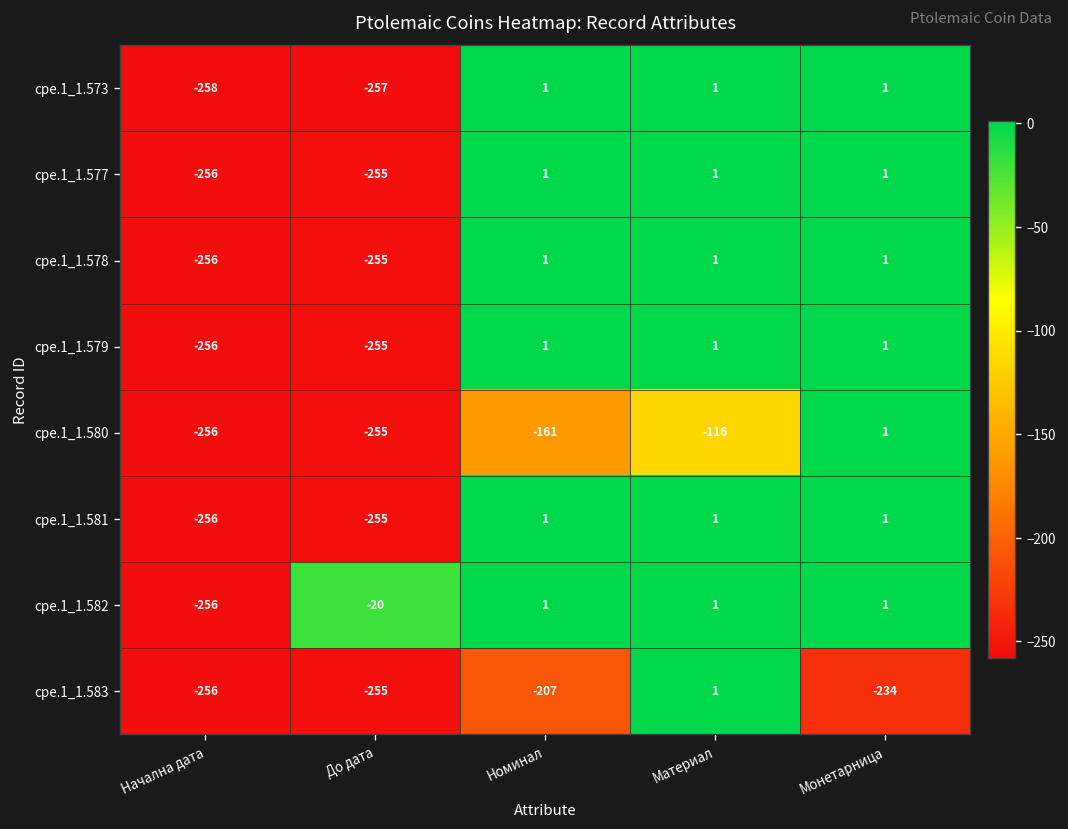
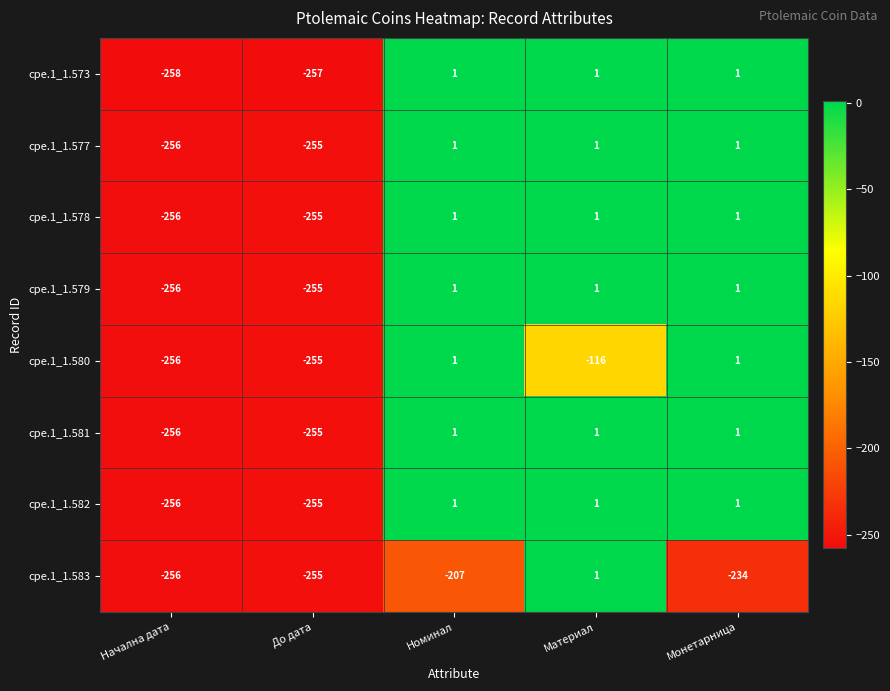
  {
    "cpe.1_1.573": {
      "Начална дата": -258,
      "До дата": -257,
      "Номинал": 1,
      "Материал": 1,
      "Монетарница": 1
    },
    "cpe.1_1.577": {
      "Начална дата": -256,
      "До дата": -255,
      "Номинал": 1,
      "Материал": 1,
      "Монетарница": 1
    },
    "cpe.1_1.578": {
      "Начална дата": -256,
      "До дата": -255,
      "Номинал": 1,
      "Материал": 1,
      "Монетарница": 1
    },
    "cpe.1_1.579": {
      "Начална дата": -256,
      "До дата": -255,
      "Номинал": 1,
      "Материал": 1,
      "Монетарница": 1
    },
    "cpe.1_1.580": {
      "Начална дата": -256,
      "До дата": -255,
-     "Номинал": -161,
+     "Номинал": 1,
      "Материал": -116,
      "Монетарница": 1
    },
    "cpe.1_1.581": {
      "Начална дата": -256,
      "До дата": -255,
      "Номинал": 1,
      "Материал": 1,
      "Монетарница": 1
    },
    "cpe.1_1.582": {
      "Начална дата": -256,
-     "До дата": -20,
+     "До дата": -255,
      "Номинал": 1,
      "Материал": 1,
      "Монетарница": 1
    },
    "cpe.1_1.583": {
      "Начална дата": -256,
      "До дата": -255,
      "Номинал": -207,
      "Материал": 1,
      "Монетарница": -234
    }
  }
